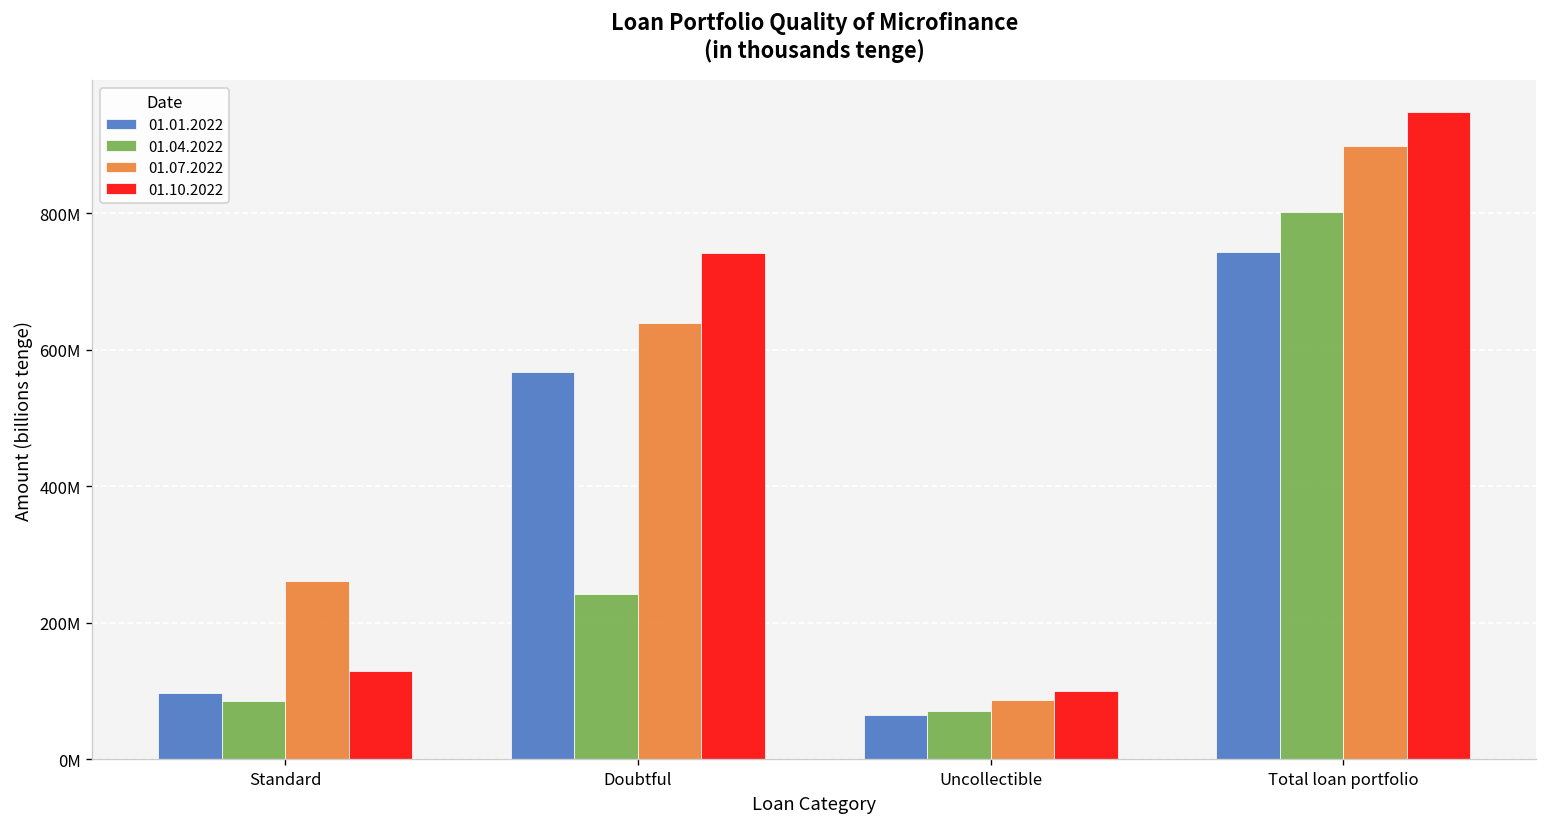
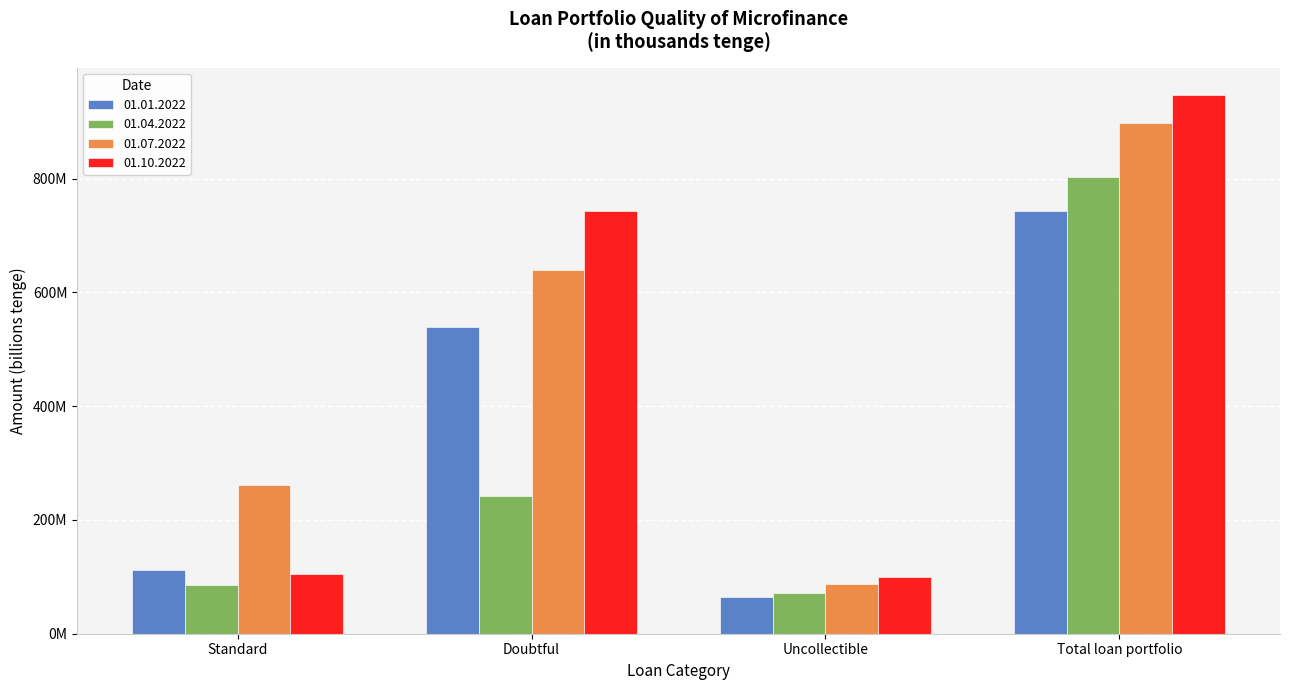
  {
    "01.01.2022": {
-     "Standard": 100000000,
-     "Doubtful": 570000000,
+     "Standard": 110000000,
+     "Doubtful": 540000000,
      "Uncollectible": 60000000,
      "Total loan portfolio": 740000000
    },
    "01.04.2022": {
      "Standard": 90000000,
      "Doubtful": 240000000,
      "Uncollectible": 70000000,
      "Total loan portfolio": 800000000
    },
    "01.07.2022": {
      "Standard": 260000000,
      "Doubtful": 640000000,
      "Uncollectible": 90000000,
      "Total loan portfolio": 900000000
    },
    "01.10.2022": {
-     "Standard": 130000000,
+     "Standard": 110000000,
      "Doubtful": 740000000,
      "Uncollectible": 100000000,
      "Total loan portfolio": 950000000
    }
  }
